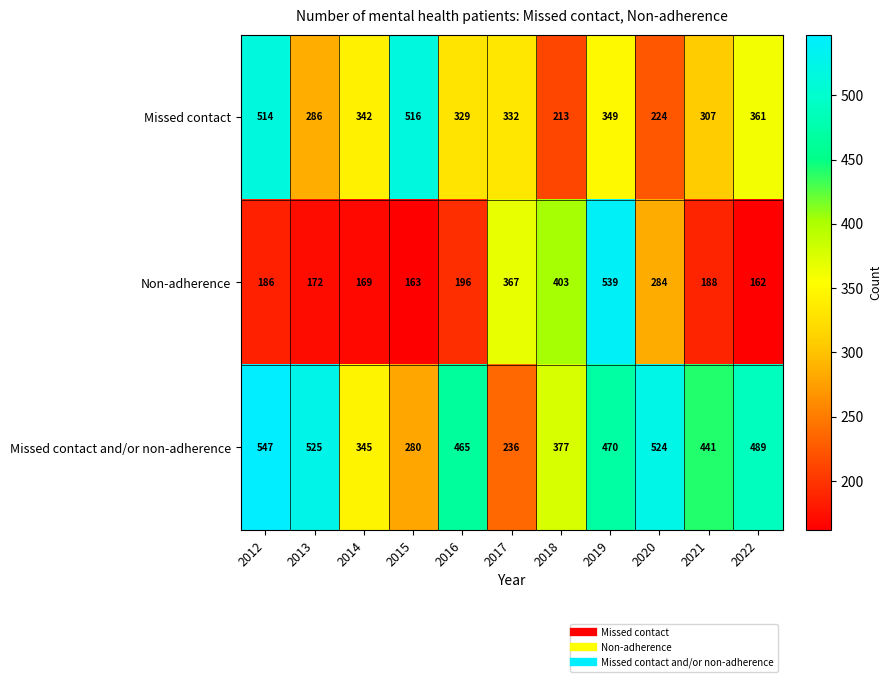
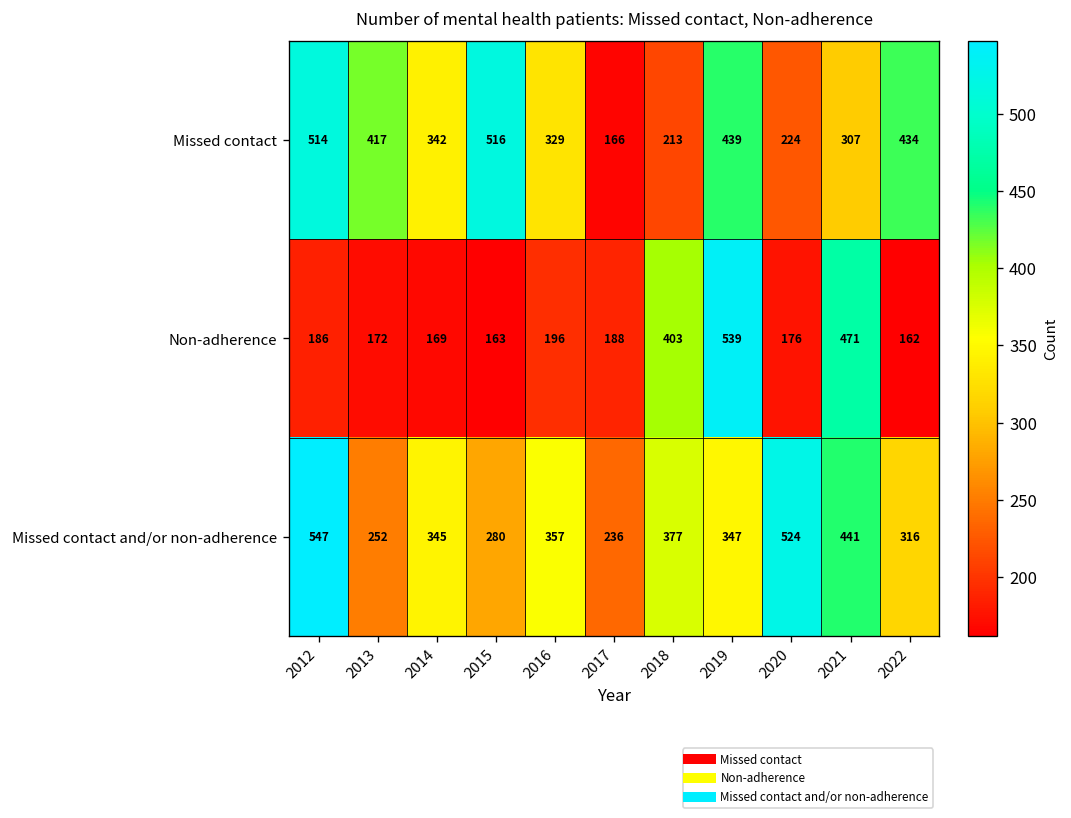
  {
    "Missed contact": {
      "2012": 514,
-     "2013": 286,
+     "2013": 417,
      "2014": 342,
      "2015": 516,
      "2016": 329,
-     "2017": 332,
+     "2017": 166,
      "2018": 213,
-     "2019": 349,
+     "2019": 439,
      "2020": 224,
      "2021": 307,
-     "2022": 361
+     "2022": 434
    },
    "Non-adherence": {
      "2012": 186,
      "2013": 172,
      "2014": 169,
      "2015": 163,
      "2016": 196,
-     "2017": 367,
+     "2017": 188,
      "2018": 403,
      "2019": 539,
-     "2020": 284,
-     "2021": 188,
+     "2020": 176,
+     "2021": 471,
      "2022": 162
    },
    "Missed contact and/or non-adherence": {
      "2012": 547,
-     "2013": 525,
+     "2013": 252,
      "2014": 345,
      "2015": 280,
-     "2016": 465,
+     "2016": 357,
      "2017": 236,
      "2018": 377,
-     "2019": 470,
+     "2019": 347,
      "2020": 524,
      "2021": 441,
-     "2022": 489
+     "2022": 316
    }
  }
